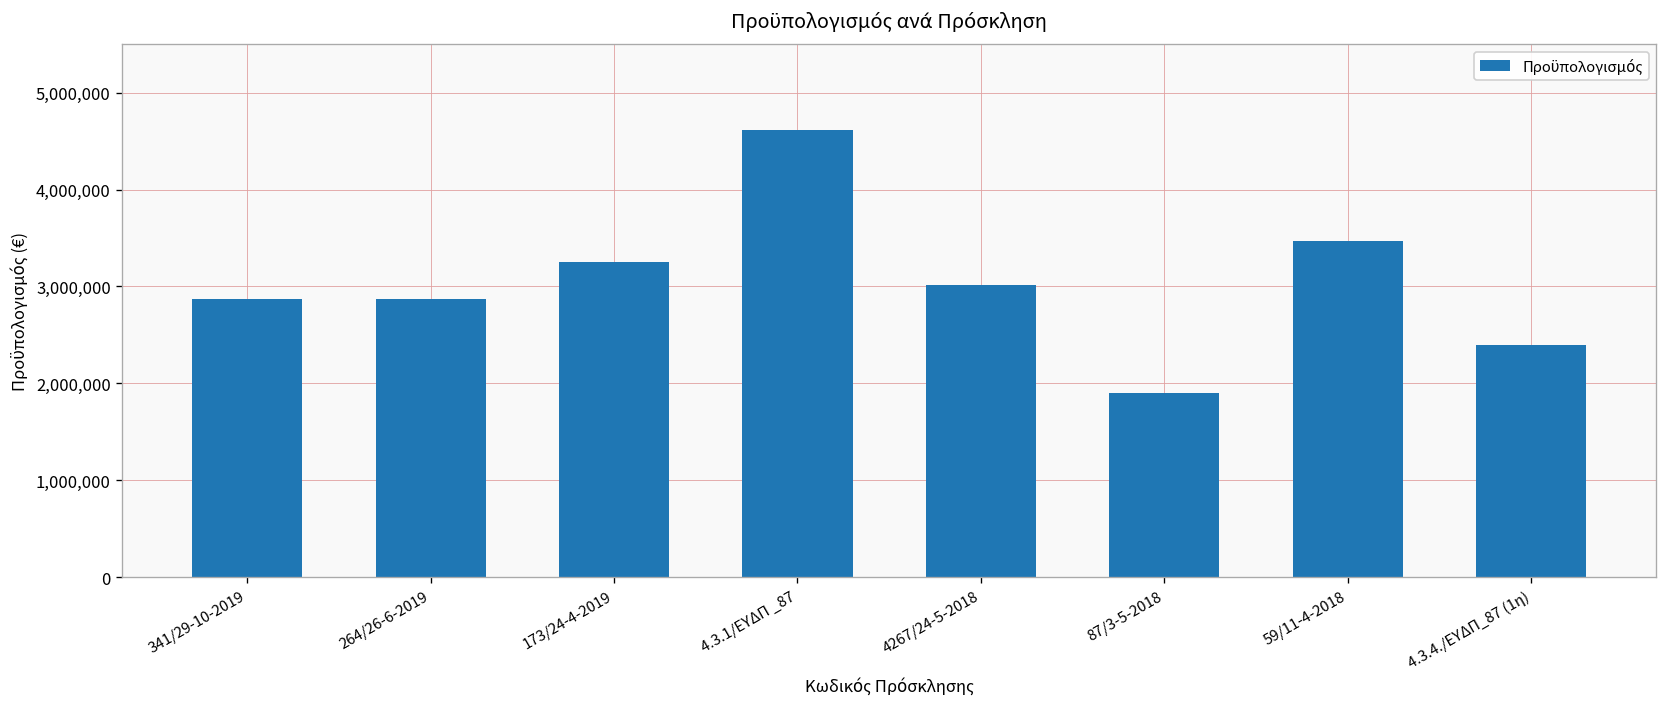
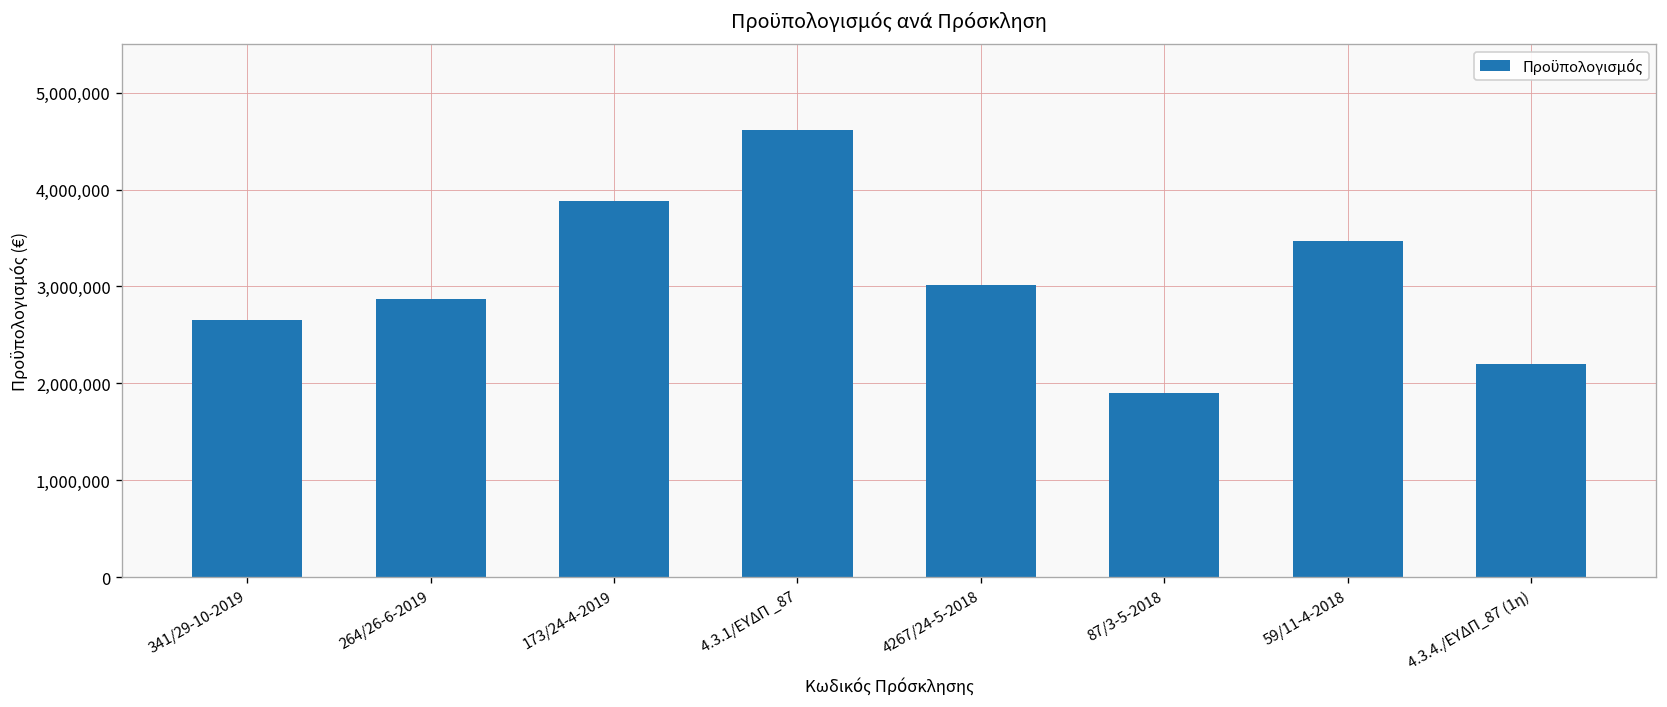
  {
-   "341/29-10-2019": "2,900,000",
+   "341/29-10-2019": "2,700,000",
    "264/26-6-2019": "2,900,000",
-   "173/24-4-2019": "3,300,000",
+   "173/24-4-2019": "3,900,000",
    "4.3.1/ΕΥΔΠ _87": "4,600,000",
    "4267/24-5-2018": "3,000,000",
    "87/3-5-2018": "1,900,000",
    "59/11-4-2018": "3,500,000",
-   "4.3.4./ΕΥΔΠ_87 (1η)": "2,400,000"
+   "4.3.4./ΕΥΔΠ_87 (1η)": "2,200,000"
  }
